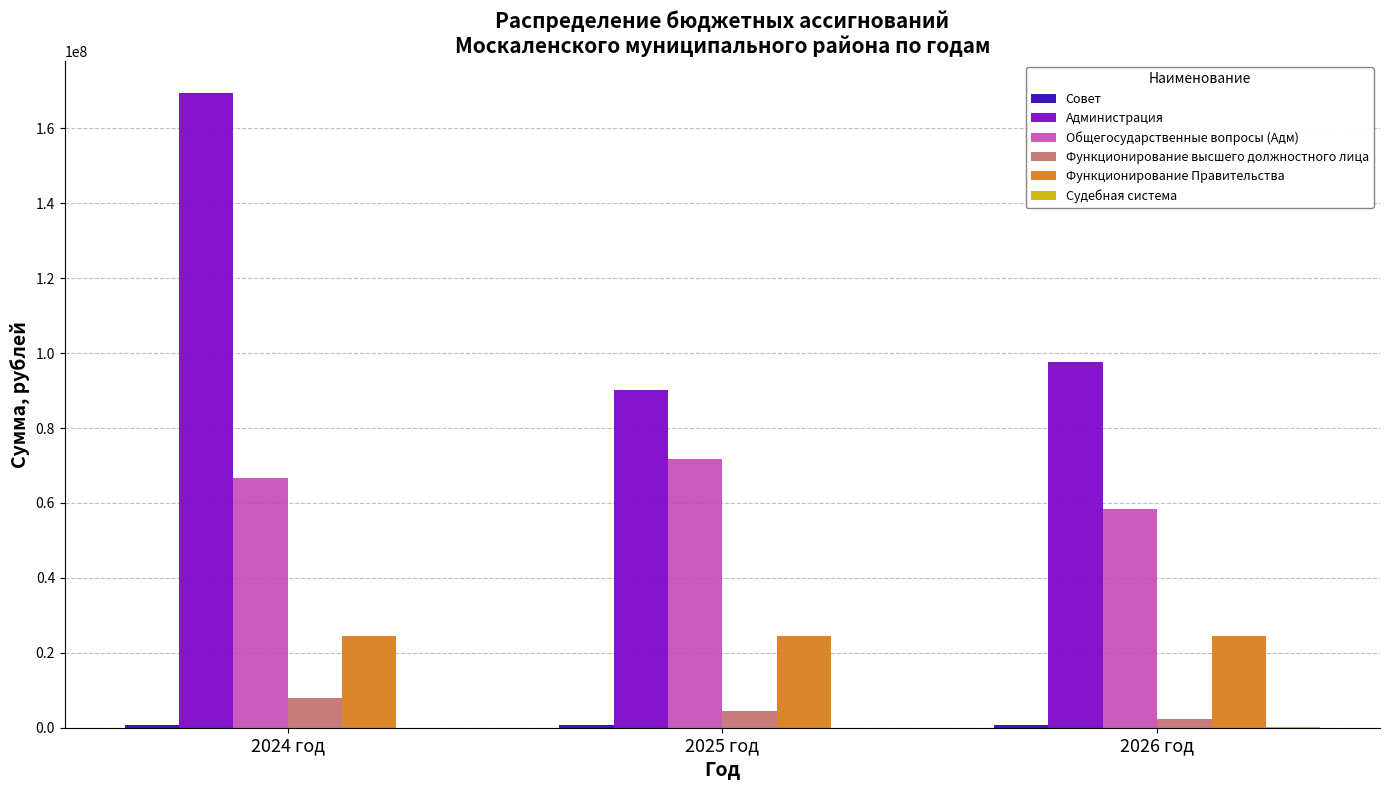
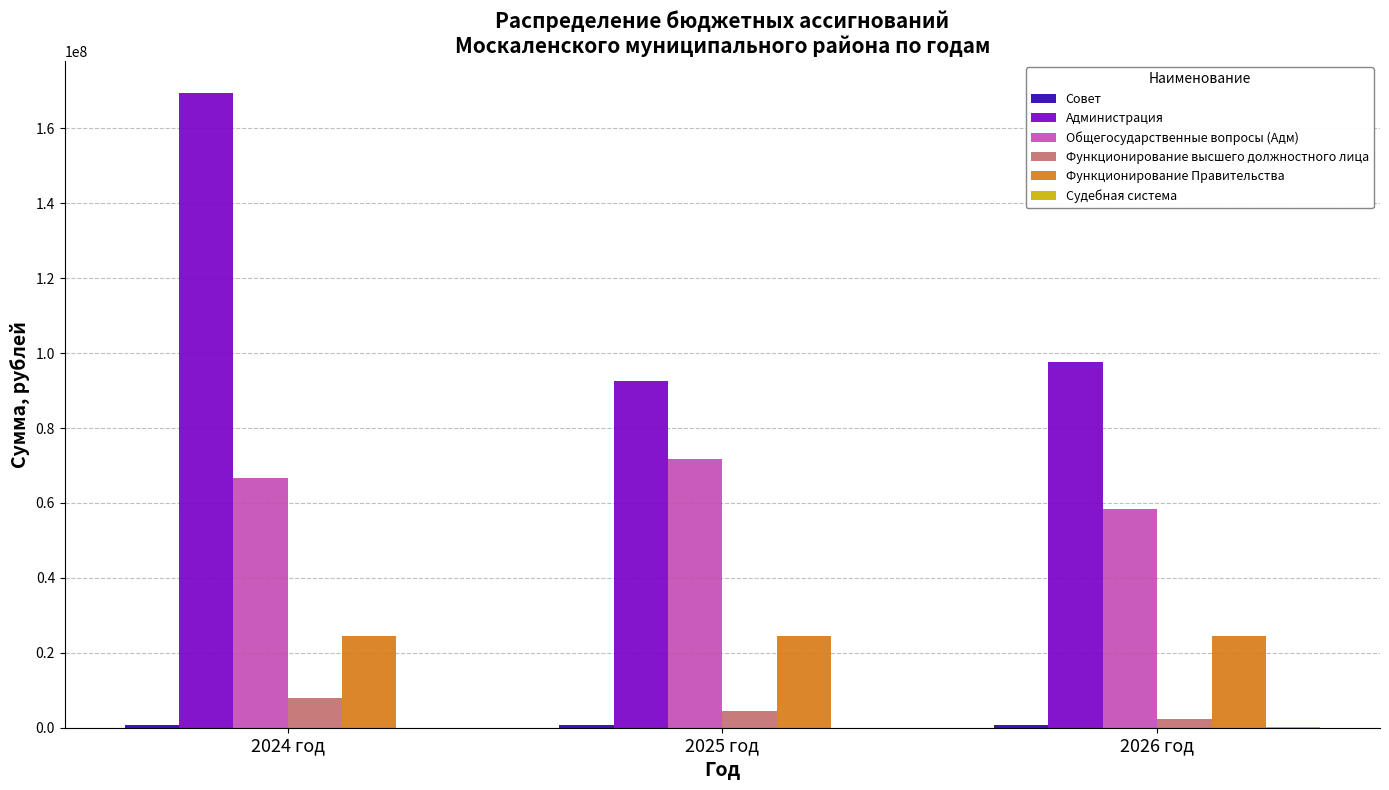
  {
    "Совет": {
      "2024 год": 1000000,
      "2025 год": 1000000,
      "2026 год": 1000000
    },
    "Администрация": {
      "2024 год": 170000000,
-     "2025 год": 90000000,
+     "2025 год": 93000000,
      "2026 год": 98000000
    },
    "Общегосударственные вопросы (Адм)": {
      "2024 год": 67000000,
      "2025 год": 72000000,
      "2026 год": 58000000
    },
    "Функционирование высшего должностного лица": {
      "2024 год": 8000000,
      "2025 год": 4000000,
      "2026 год": 2000000
    },
    "Функционирование Правительства": {
      "2024 год": 24000000,
      "2025 год": 24000000,
      "2026 год": 24000000
    }
  }
